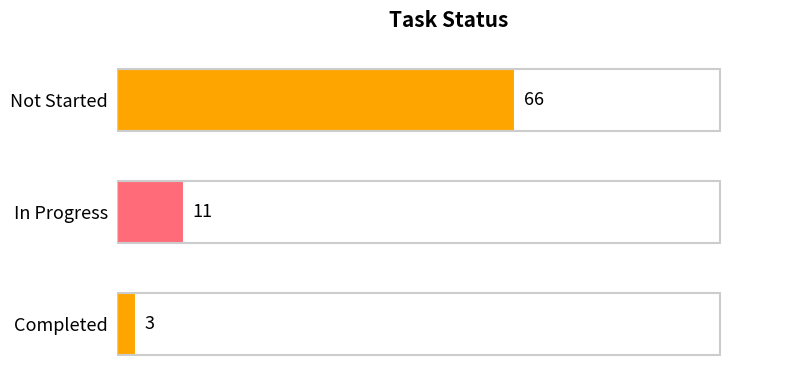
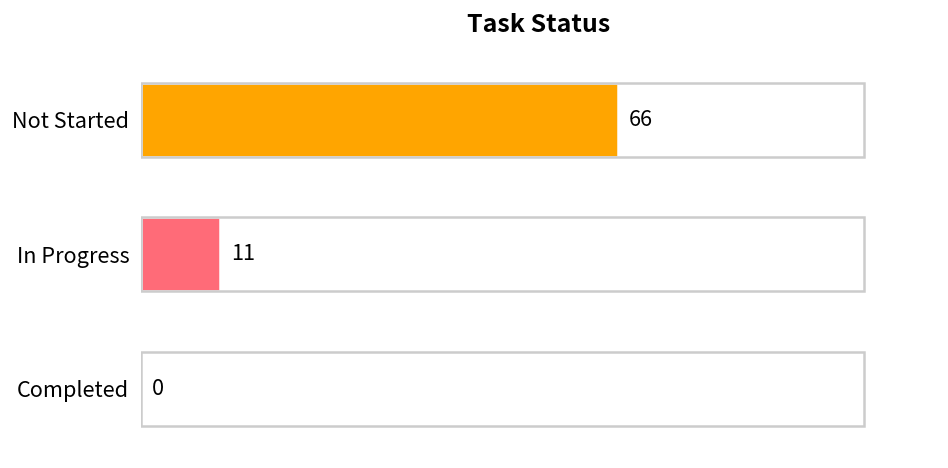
  {
    "Not Started": 66,
    "In Progress": 11,
-   "Completed": 3
+   "Completed": 0
  }
